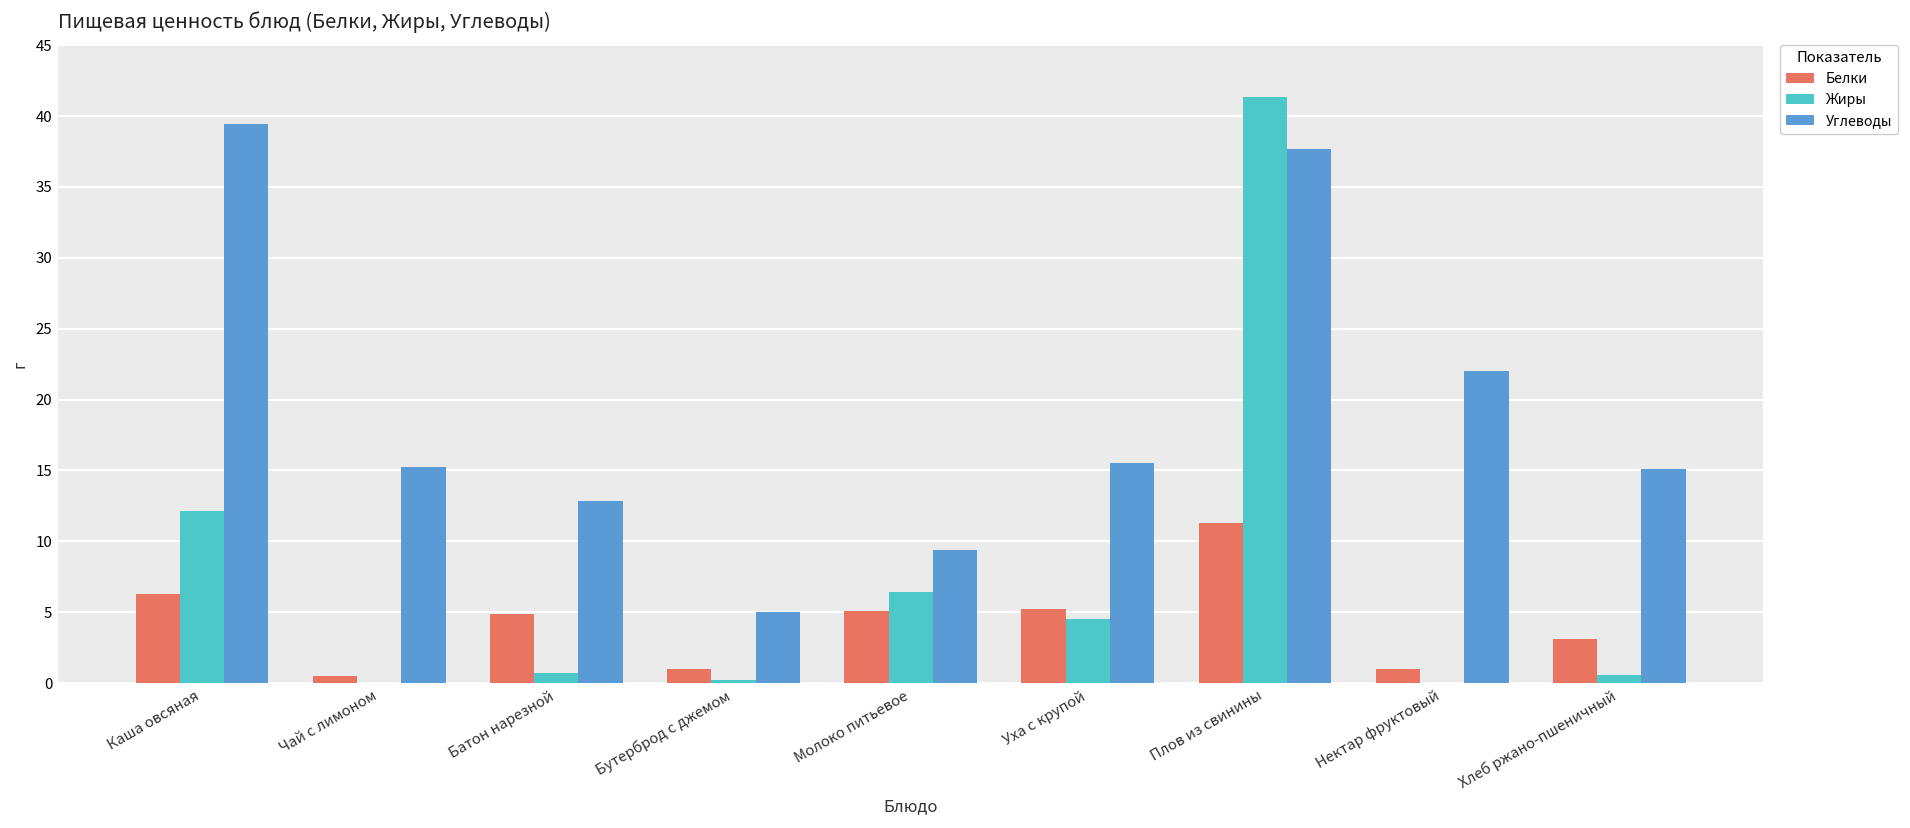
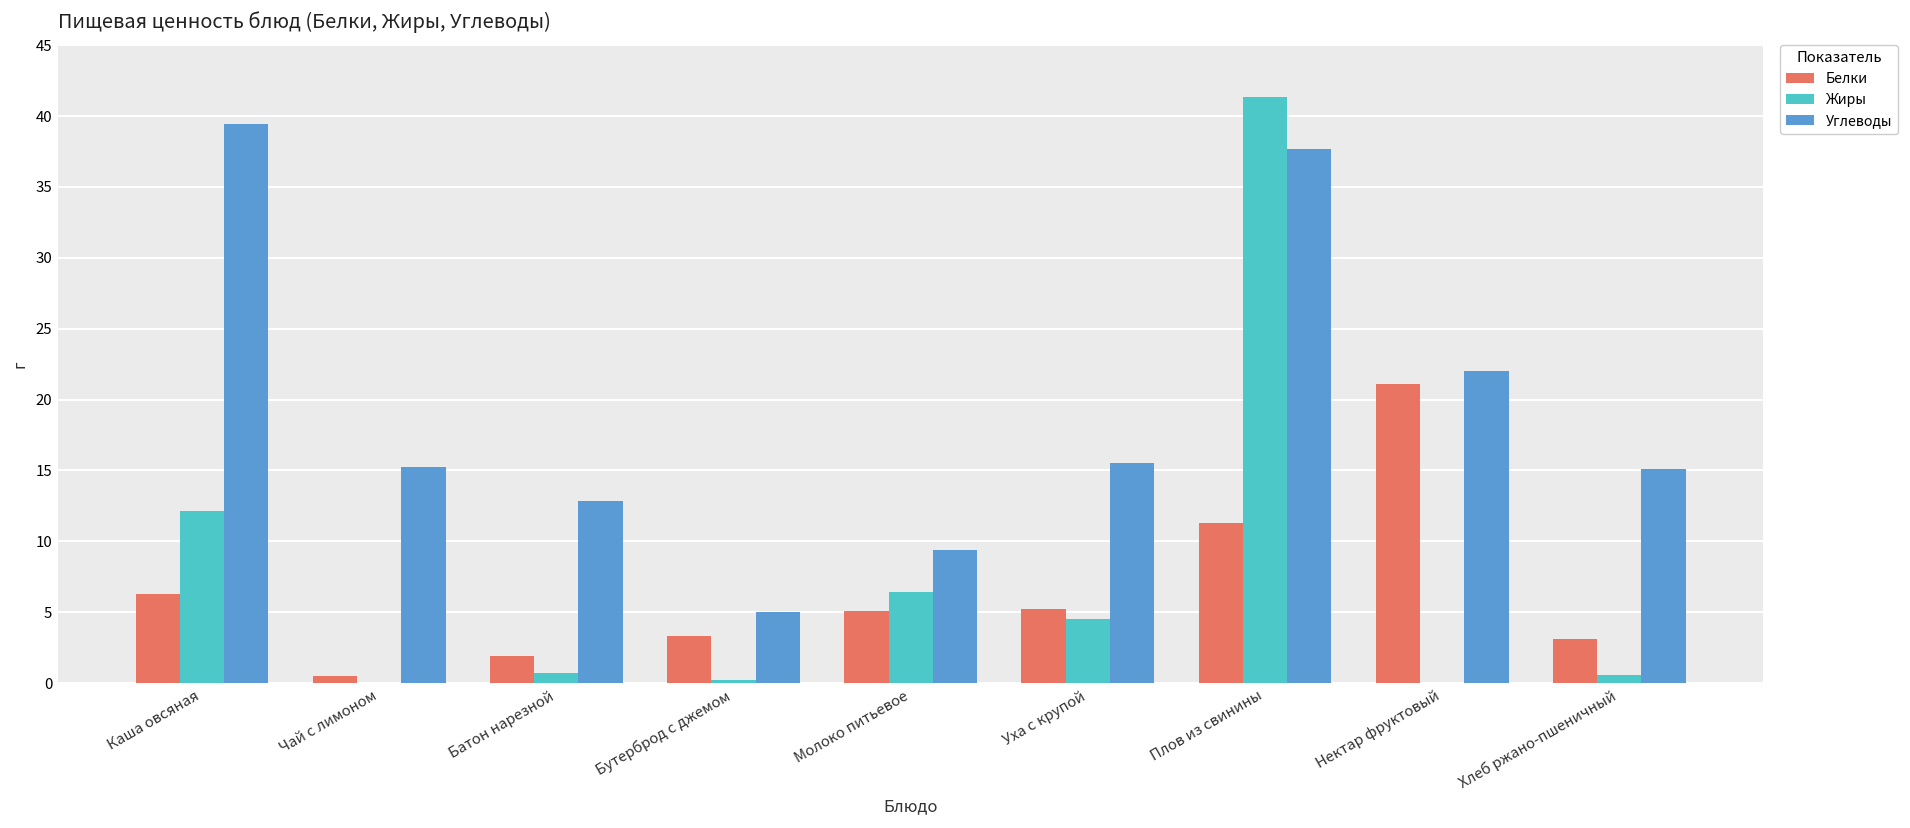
  {
    "Белки": {
      "Каша овсяная": 6.3,
      "Чай с лимоном": 0.5,
-     "Батон нарезной": 4.9,
-     "Бутерброд с джемом": 1.0,
+     "Батон нарезной": 1.9,
+     "Бутерброд с джемом": 3.3,
      "Молоко питьевое": 5.1,
      "Уха с крупой": 5.2,
      "Плов из свинины": 11.3,
-     "Нектар фруктовый": 1.0,
+     "Нектар фруктовый": 21.1,
      "Хлеб ржано-пшеничный": 3.1
    }
  }
